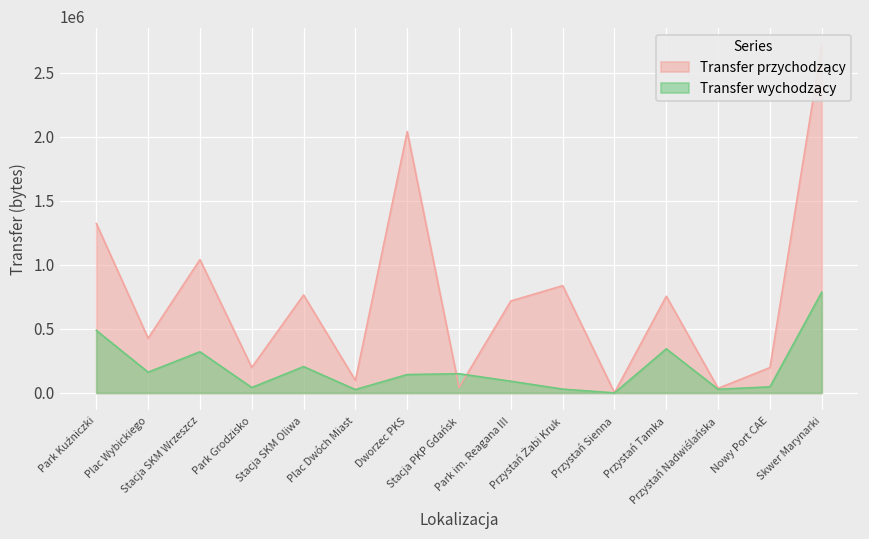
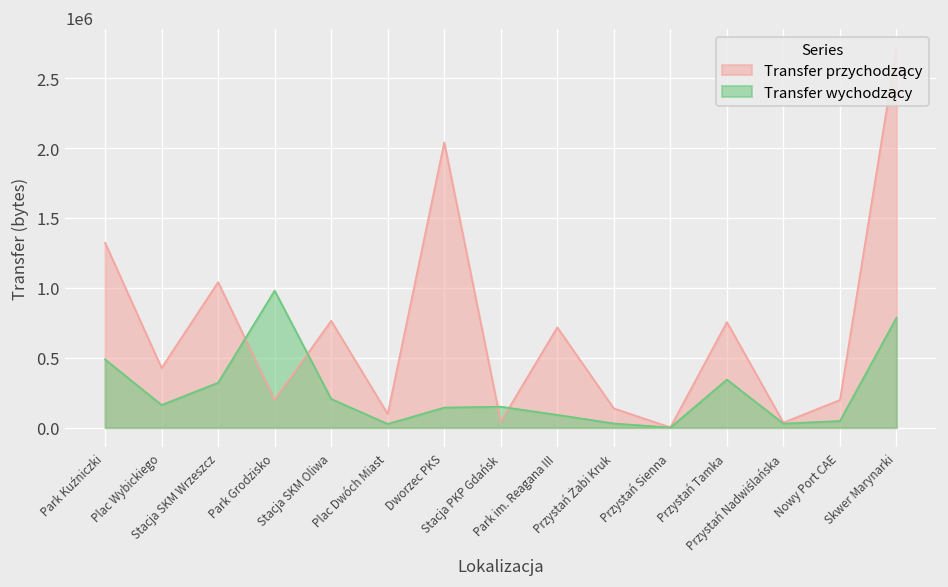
  {
    "Transfer przychodzący": {
      "Park Kuźniczki": 1320000,
      "Plac Wybickiego": 430000,
      "Stacja SKM Wrzeszcz": 1040000,
      "Park Grodzisko": 200000,
      "Stacja SKM Oliwa": 760000,
      "Plac Dwóch Miast": 100000,
      "Dworzec PKS": 2040000,
      "Stacja PKP Gdańsk": 40000,
      "Park im. Reagana III": 720000,
-     "Przystań Żabi Kruk": 840000,
+     "Przystań Żabi Kruk": 140000,
      "Przystań Tamka": 760000,
      "Nowy Port CAE": 200000
    },
    "Transfer wychodzący": {
      "Park Kuźniczki": 490000,
      "Plac Wybickiego": 160000,
      "Stacja SKM Wrzeszcz": 320000,
-     "Park Grodzisko": 40000,
+     "Park Grodzisko": 980000,
      "Stacja SKM Oliwa": 210000,
      "Plac Dwóch Miast": 30000,
      "Dworzec PKS": 140000,
      "Stacja PKP Gdańsk": 150000,
      "Park im. Reagana III": 90000,
      "Przystań Żabi Kruk": 30000,
      "Przystań Tamka": 340000,
      "Nowy Port CAE": 50000,
      "Skwer Marynarki": 790000
    }
  }
